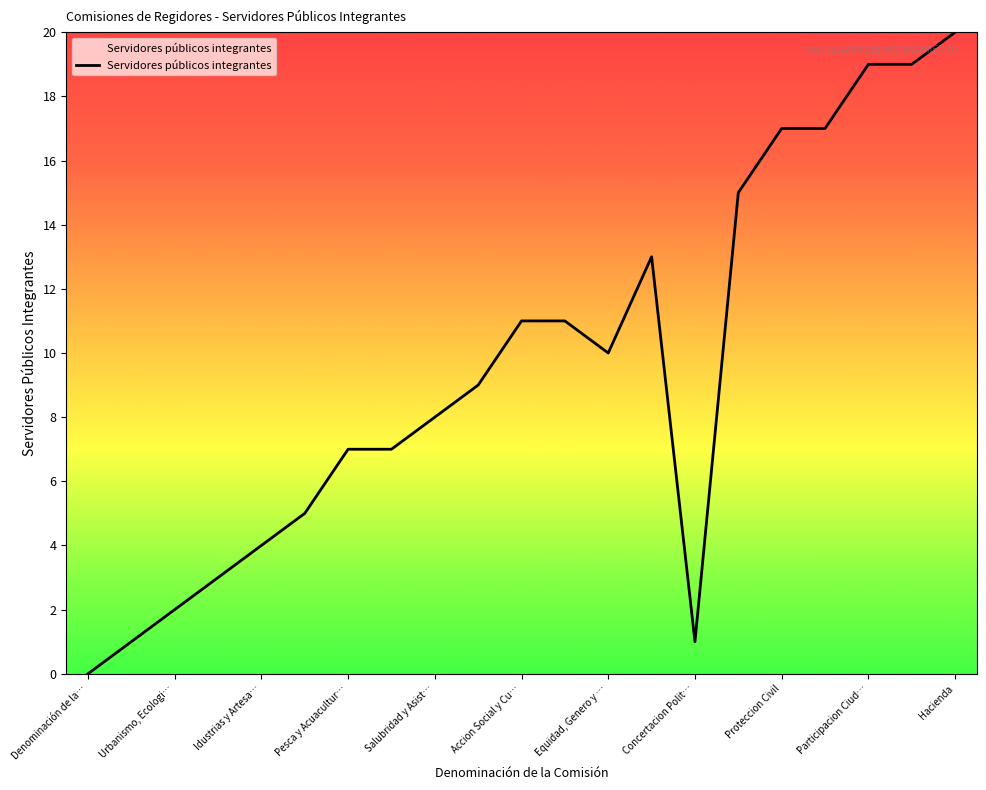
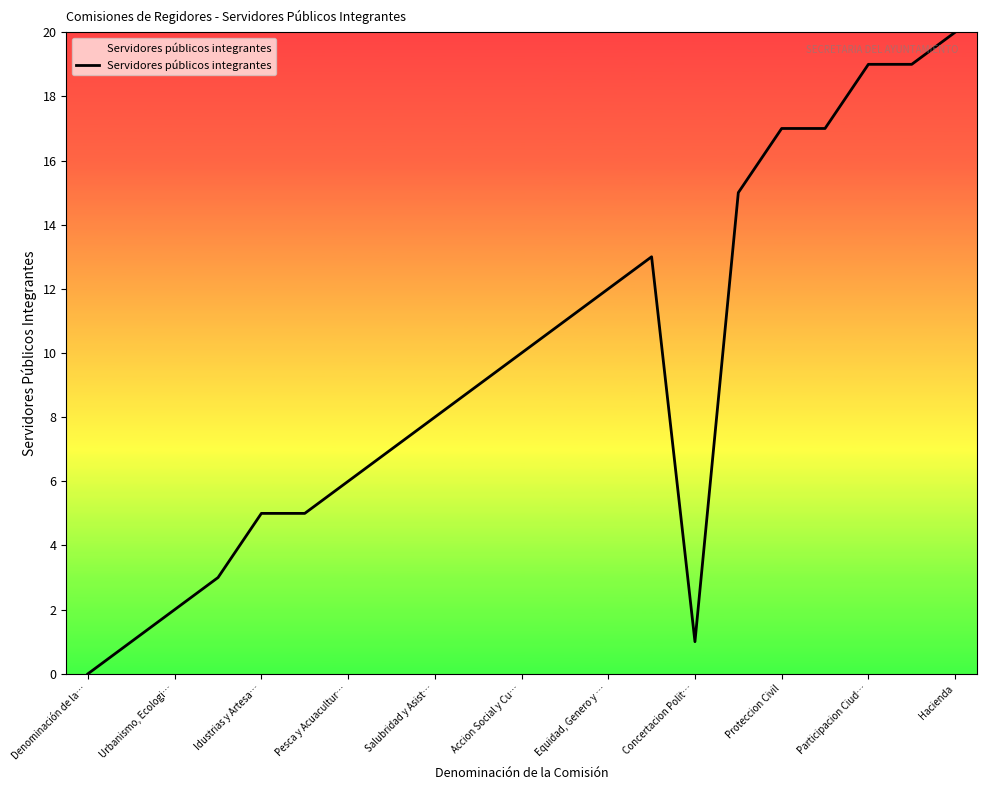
  {
    "Denominación de la…": 0,
    "Urbanismo, Ecologi…": 2,
-   "Idustrias y Artesa…": 4,
-   "Pesca y Acuacultur…": 7,
+   "Idustrias y Artesa…": 5,
+   "Pesca y Acuacultur…": 6,
    "Salubridad y Asist…": 8,
-   "Accion Social y Cu…": 11,
-   "Equidad, Genero y …": 10,
+   "Accion Social y Cu…": 10,
+   "Equidad, Genero y …": 12,
    "Concertacion Polit…": 1,
    "Proteccion Civil": 17,
    "Participacion Ciud…": 19,
    "Hacienda": 20
  }
